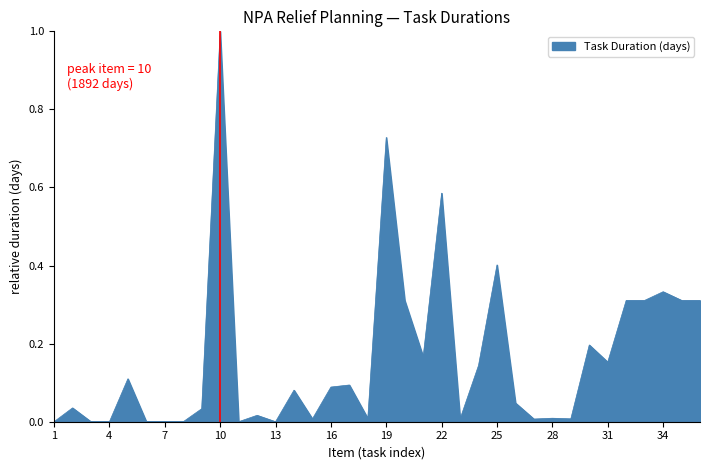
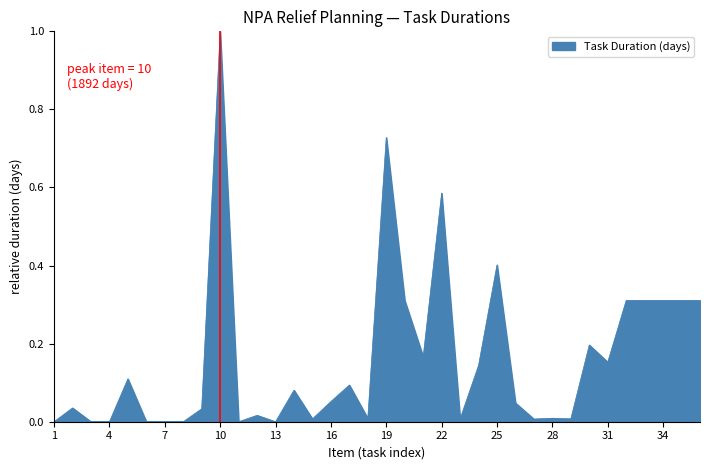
  {
    "1": 0.00,
    "4": 0.00,
    "7": 0.00,
    "10": 1.00,
    "13": 0.00,
-   "16": 0.09,
+   "16": 0.05,
    "19": 0.73,
    "22": 0.59,
    "25": 0.40,
    "28": 0.01,
    "31": 0.15,
-   "34": 0.33
+   "34": 0.31
  }
